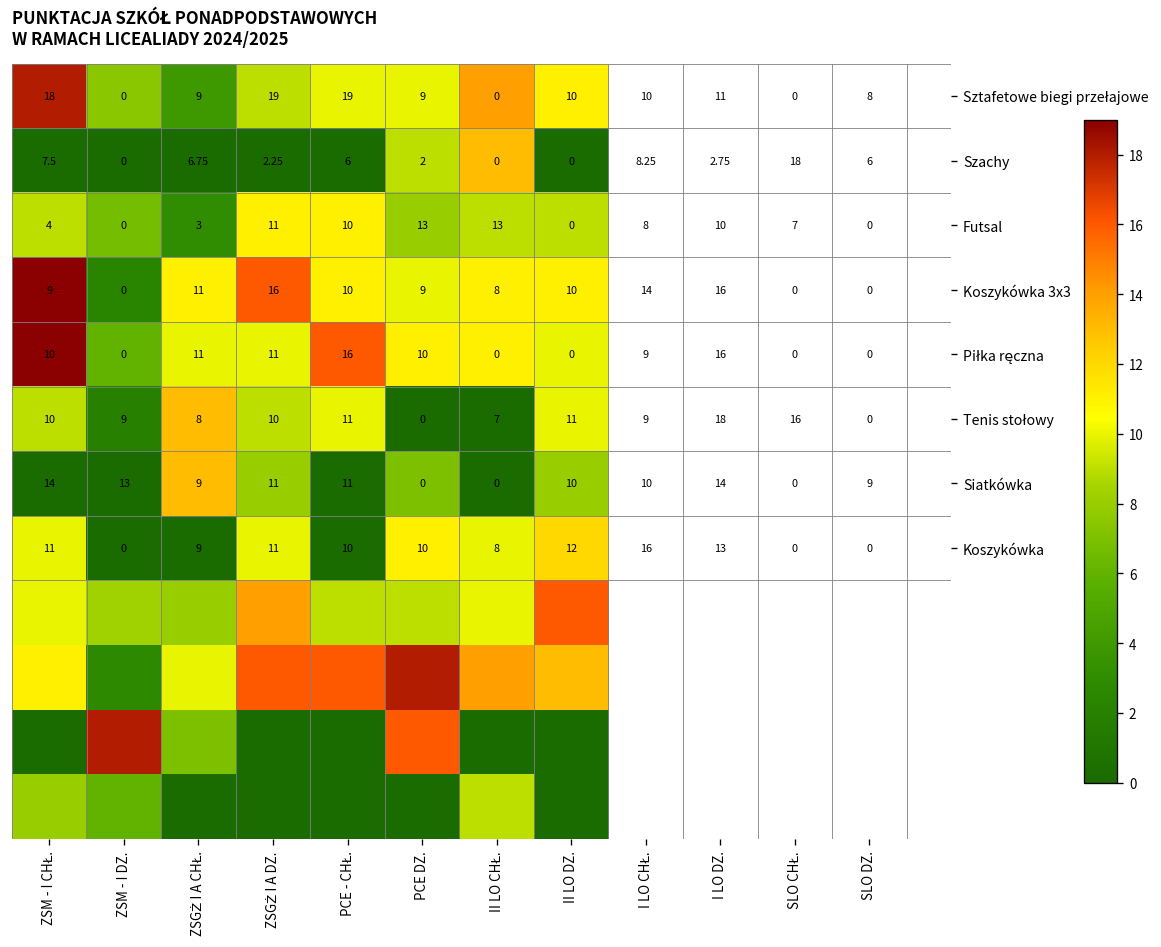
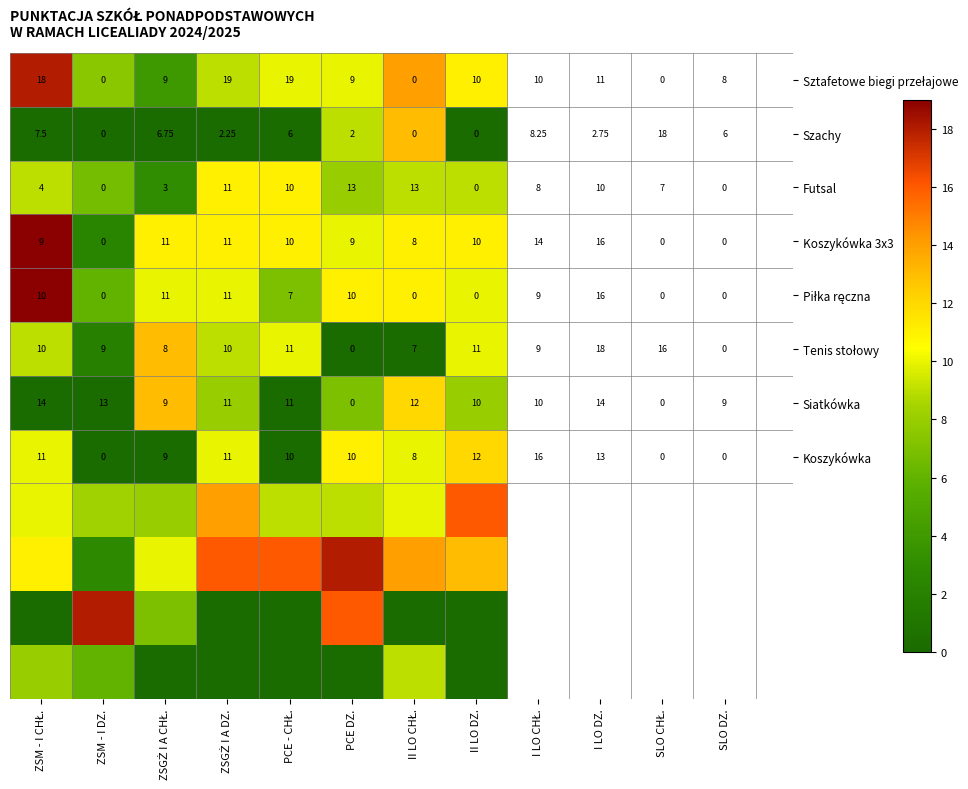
  {
    "Sztafetowe biegi przełajowe": {
      "ZSM - I CHŁ.": 18,
      "ZSM - I DZ.": 0,
      "ZSGŻ I A CHŁ.": 9,
      "ZSGŻ I A DZ.": 19,
      "PCE - CHŁ.": 19,
      "PCE DZ.": 9,
      "II LO CHŁ.": 0,
      "II LO DZ.": 10
    },
    "Szachy": {
      "ZSM - I CHŁ.": 7.5,
      "ZSM - I DZ.": 0,
      "ZSGŻ I A CHŁ.": 6.75,
      "ZSGŻ I A DZ.": 2.25,
      "PCE - CHŁ.": 6,
      "PCE DZ.": 2,
      "II LO CHŁ.": 0,
      "II LO DZ.": 0
    },
    "Futsal": {
      "ZSM - I CHŁ.": 4,
      "ZSM - I DZ.": 0,
      "ZSGŻ I A CHŁ.": 3,
      "ZSGŻ I A DZ.": 11,
      "PCE - CHŁ.": 10,
      "PCE DZ.": 13,
      "II LO CHŁ.": 13,
      "II LO DZ.": 0
    },
    "Koszykówka 3x3": {
      "ZSM - I CHŁ.": 9,
      "ZSM - I DZ.": 0,
      "ZSGŻ I A CHŁ.": 11,
-     "ZSGŻ I A DZ.": 16,
+     "ZSGŻ I A DZ.": 11,
      "PCE - CHŁ.": 10,
      "PCE DZ.": 9,
      "II LO CHŁ.": 8,
      "II LO DZ.": 10
    },
    "Piłka ręczna": {
      "ZSM - I CHŁ.": 10,
      "ZSM - I DZ.": 0,
      "ZSGŻ I A CHŁ.": 11,
      "ZSGŻ I A DZ.": 11,
-     "PCE - CHŁ.": 16,
+     "PCE - CHŁ.": 7,
      "PCE DZ.": 10,
      "II LO CHŁ.": 0,
      "II LO DZ.": 0
    },
    "Tenis stołowy": {
      "ZSM - I CHŁ.": 10,
      "ZSM - I DZ.": 9,
      "ZSGŻ I A CHŁ.": 8,
      "ZSGŻ I A DZ.": 10,
      "PCE - CHŁ.": 11,
      "PCE DZ.": 0,
      "II LO CHŁ.": 7,
      "II LO DZ.": 11
    },
    "Siatkówka": {
      "ZSM - I CHŁ.": 14,
      "ZSM - I DZ.": 13,
      "ZSGŻ I A CHŁ.": 9,
      "ZSGŻ I A DZ.": 11,
      "PCE - CHŁ.": 11,
      "PCE DZ.": 0,
-     "II LO CHŁ.": 0,
+     "II LO CHŁ.": 12,
      "II LO DZ.": 10
    },
    "Koszykówka": {
      "ZSM - I CHŁ.": 11,
      "ZSM - I DZ.": 0,
      "ZSGŻ I A CHŁ.": 9,
      "ZSGŻ I A DZ.": 11,
      "PCE - CHŁ.": 10,
      "PCE DZ.": 10,
      "II LO CHŁ.": 8,
      "II LO DZ.": 12
    }
  }
